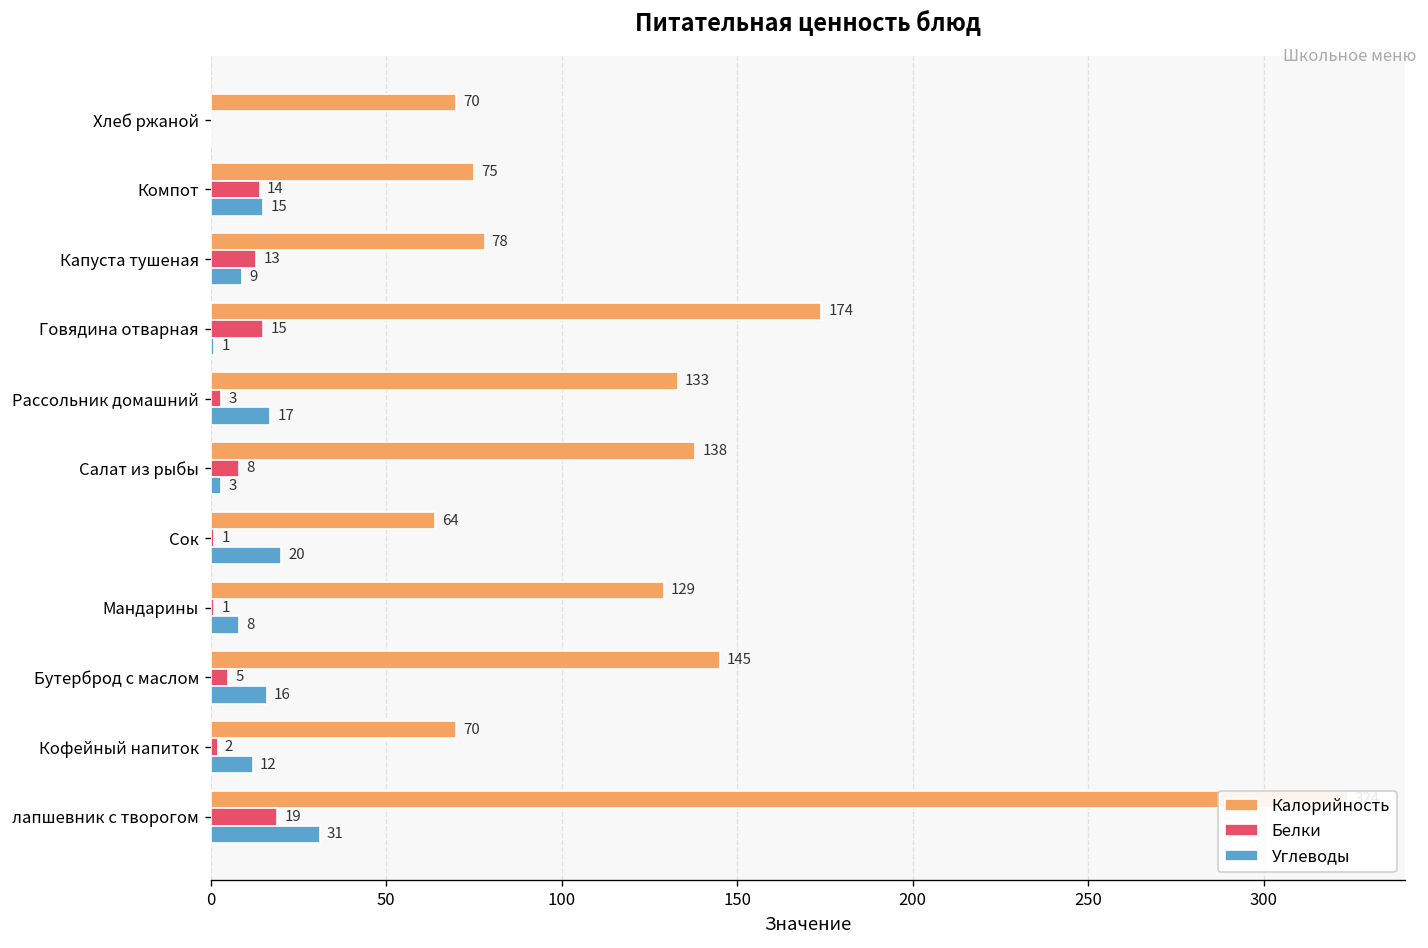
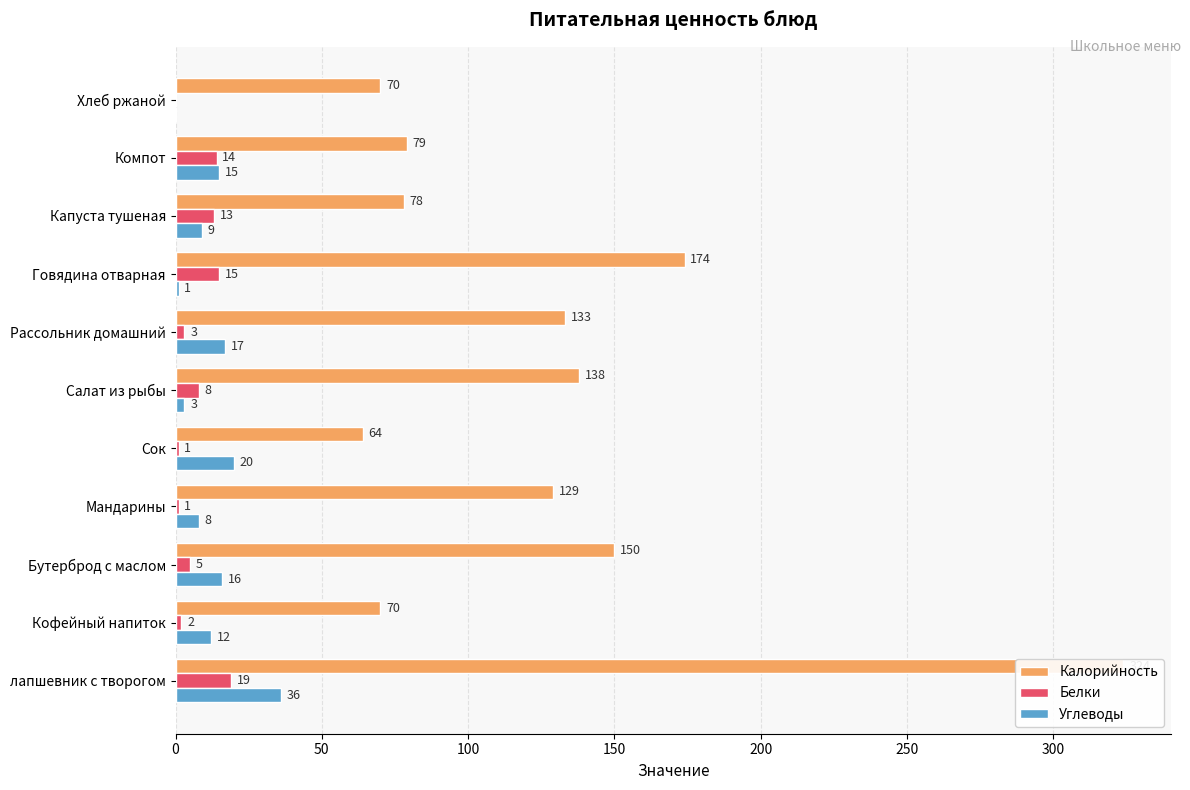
  {
    "Калорийность": {
      "Хлеб ржаной": 70,
-     "Компот": 75,
+     "Компот": 79,
      "Капуста тушеная": 78,
      "Говядина отварная": 174,
      "Рассольник домашний": 133,
      "Салат из рыбы": 138,
      "Сок": 64,
      "Мандарины": 129,
-     "Бутерброд с маслом": 145,
+     "Бутерброд с маслом": 150,
      "Кофейный напиток": 70
    },
    "Белки": {
      "Компот": 14,
      "Капуста тушеная": 13,
      "Говядина отварная": 15,
      "Рассольник домашний": 3,
      "Салат из рыбы": 8,
      "Сок": 1,
      "Мандарины": 1,
      "Бутерброд с маслом": 5,
      "Кофейный напиток": 2,
      "лапшевник с творогом": 19
    },
    "Углеводы": {
      "Компот": 15,
      "Капуста тушеная": 9,
      "Говядина отварная": 1,
      "Рассольник домашний": 17,
      "Салат из рыбы": 3,
      "Сок": 20,
      "Мандарины": 8,
      "Бутерброд с маслом": 16,
      "Кофейный напиток": 12,
-     "лапшевник с творогом": 31
+     "лапшевник с творогом": 36
    }
  }
